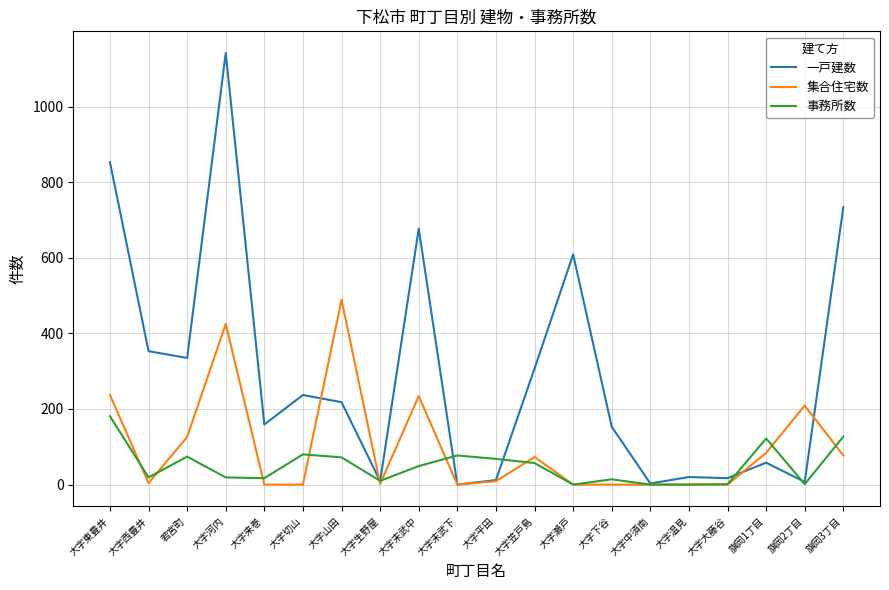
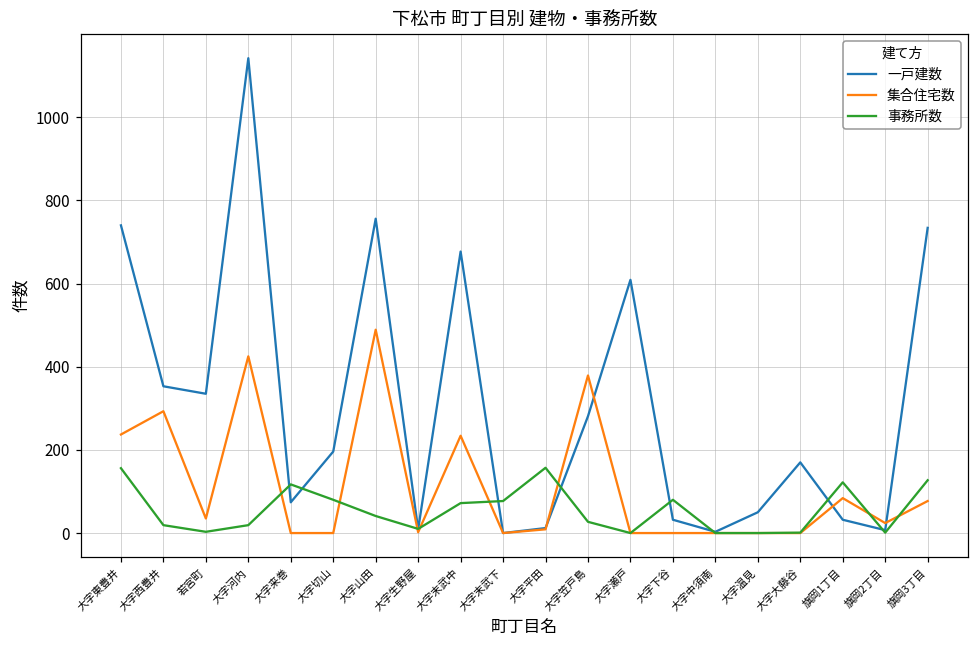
  {
    "一戸建数": {
-     "大字東豊井": 850,
+     "大字東豊井": 740,
      "大字西豊井": 350,
      "若宮町": 340,
      "大字河内": 1140,
-     "大字来巻": 160,
-     "大字切山": 240,
-     "大字山田": 220,
+     "大字来巻": 70,
+     "大字切山": 200,
+     "大字山田": 760,
      "大字末武中": 680,
-     "大字笠戸島": 310,
+     "大字笠戸島": 280,
      "大字瀬戸": 610,
-     "大字下谷": 150,
-     "大字温見": 20,
-     "大字大藤谷": 20,
-     "旗岡1丁目": 60,
+     "大字下谷": 30,
+     "大字温見": 50,
+     "大字大藤谷": 170,
+     "旗岡1丁目": 30,
      "旗岡3丁目": 730
    },
    "集合住宅数": {
      "大字東豊井": 240,
-     "大字西豊井": 0,
-     "若宮町": 130,
+     "大字西豊井": 290,
+     "若宮町": 40,
      "大字河内": 430,
      "大字来巻": 0,
      "大字切山": 0,
      "大字山田": 490,
      "大字生野屋": 0,
      "大字末武中": 230,
-     "大字笠戸島": 70,
+     "大字笠戸島": 380,
      "大字下谷": 0,
      "旗岡1丁目": 80,
-     "旗岡2丁目": 210,
+     "旗岡2丁目": 20,
      "旗岡3丁目": 80
    },
    "事務所数": {
-     "大字東豊井": 180,
+     "大字東豊井": 160,
      "大字西豊井": 20,
-     "若宮町": 70,
+     "若宮町": 0,
      "大字河内": 20,
-     "大字来巻": 20,
+     "大字来巻": 120,
      "大字切山": 80,
-     "大字山田": 70,
-     "大字末武中": 50,
+     "大字山田": 40,
+     "大字末武中": 70,
      "大字末武下": 80,
-     "大字平田": 70,
-     "大字笠戸島": 60,
-     "大字下谷": 10,
+     "大字平田": 160,
+     "大字笠戸島": 30,
+     "大字下谷": 80,
      "旗岡1丁目": 120,
      "旗岡3丁目": 130
    }
  }
